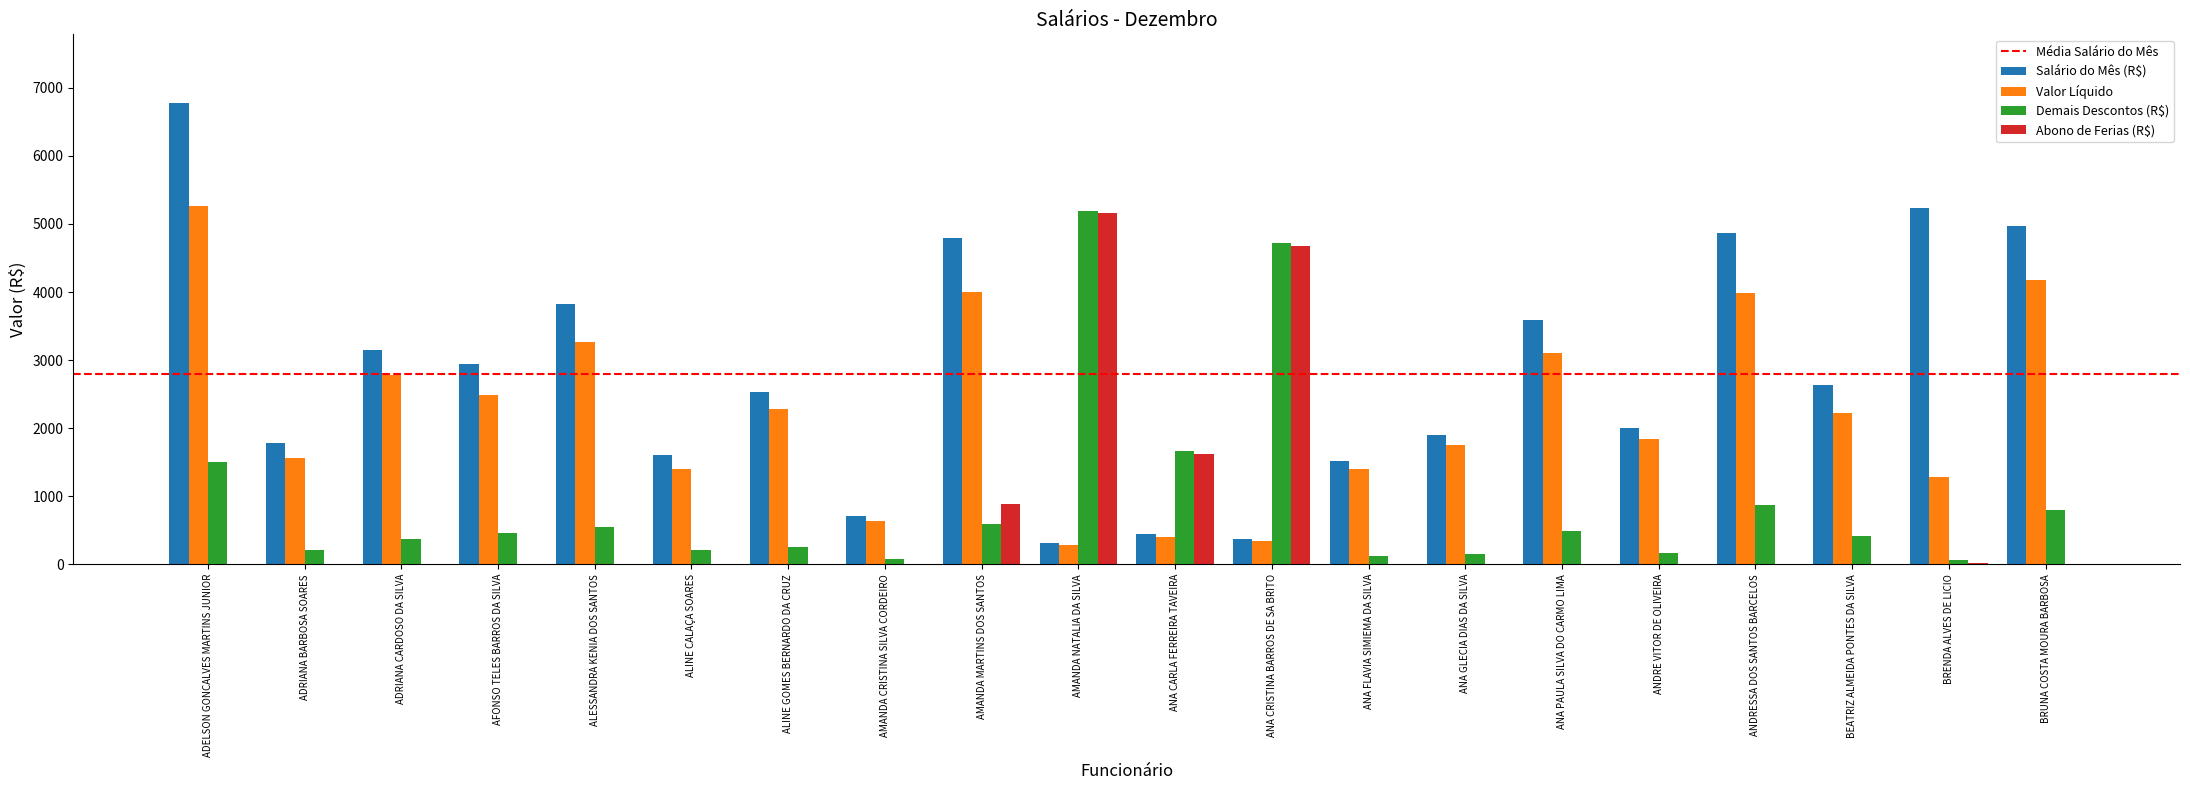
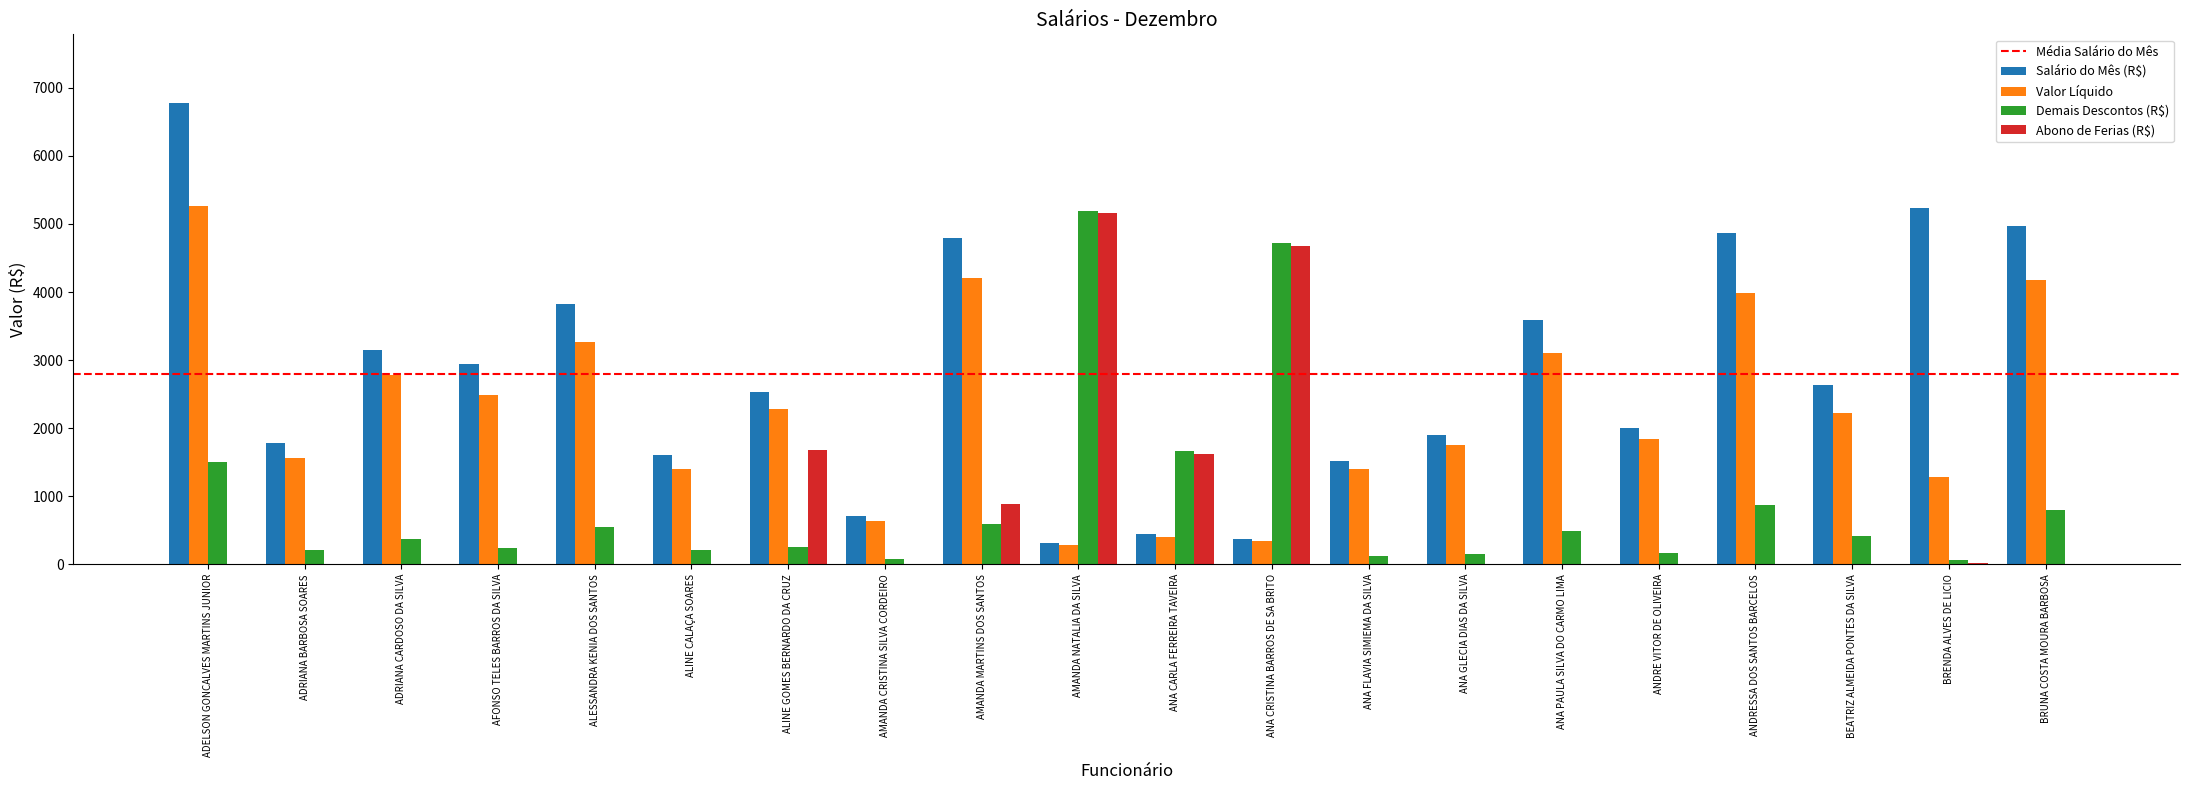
  {
    "Salário do Mês (R$)": {
      "ADELSON GONCALVES MARTINS JUNIOR": 6800,
      "ADRIANA BARBOSA SOARES": 1800,
      "ADRIANA CARDOSO DA SILVA": 3200,
      "AFONSO TELES BARROS DA SILVA": 2900,
      "ALESSANDRA KENIA DOS SANTOS": 3800,
      "ALINE CALAÇA SOARES": 1600,
      "ALINE GOMES BERNARDO DA CRUZ": 2500,
      "AMANDA CRISTINA SILVA CORDEIRO": 700,
      "AMANDA MARTINS DOS SANTOS": 4800,
      "AMANDA NATALIA DA SILVA": 300,
      "ANA CARLA FERREIRA TAVEIRA": 400,
      "ANA CRISTINA BARROS DE SA BRITO": 400,
      "ANA FLAVIA SIMIEMA DA SILVA": 1500,
      "ANA GLECIA DIAS DA SILVA": 1900,
      "ANA PAULA SILVA DO CARMO LIMA": 3600,
      "ANDRE VITOR DE OLIVEIRA": 2000,
      "ANDRESSA DOS SANTOS BARCELOS": 4900,
      "BEATRIZ ALMEIDA PONTES DA SILVA": 2600,
      "BRENDA ALVES DE LICIO": 5200,
      "BRUNA COSTA MOURA BARBOSA": 5000
    },
    "Valor Líquido": {
      "ADELSON GONCALVES MARTINS JUNIOR": 5300,
      "ADRIANA BARBOSA SOARES": 1600,
      "ADRIANA CARDOSO DA SILVA": 2800,
      "AFONSO TELES BARROS DA SILVA": 2500,
      "ALESSANDRA KENIA DOS SANTOS": 3300,
      "ALINE CALAÇA SOARES": 1400,
      "ALINE GOMES BERNARDO DA CRUZ": 2300,
      "AMANDA CRISTINA SILVA CORDEIRO": 600,
-     "AMANDA MARTINS DOS SANTOS": 4000,
+     "AMANDA MARTINS DOS SANTOS": 4200,
      "AMANDA NATALIA DA SILVA": 300,
      "ANA CARLA FERREIRA TAVEIRA": 400,
      "ANA CRISTINA BARROS DE SA BRITO": 300,
      "ANA FLAVIA SIMIEMA DA SILVA": 1400,
      "ANA GLECIA DIAS DA SILVA": 1700,
      "ANA PAULA SILVA DO CARMO LIMA": 3100,
      "ANDRE VITOR DE OLIVEIRA": 1800,
      "ANDRESSA DOS SANTOS BARCELOS": 4000,
      "BEATRIZ ALMEIDA PONTES DA SILVA": 2200,
      "BRENDA ALVES DE LICIO": 1300,
      "BRUNA COSTA MOURA BARBOSA": 4200
    },
    "Demais Descontos (R$)": {
      "ADELSON GONCALVES MARTINS JUNIOR": 1500,
      "ADRIANA BARBOSA SOARES": 200,
      "ADRIANA CARDOSO DA SILVA": 400,
-     "AFONSO TELES BARROS DA SILVA": 500,
+     "AFONSO TELES BARROS DA SILVA": 200,
      "ALESSANDRA KENIA DOS SANTOS": 600,
      "ALINE CALAÇA SOARES": 200,
      "ALINE GOMES BERNARDO DA CRUZ": 200,
      "AMANDA CRISTINA SILVA CORDEIRO": 100,
      "AMANDA MARTINS DOS SANTOS": 600,
      "AMANDA NATALIA DA SILVA": 5200,
      "ANA CARLA FERREIRA TAVEIRA": 1700,
      "ANA CRISTINA BARROS DE SA BRITO": 4700,
      "ANA FLAVIA SIMIEMA DA SILVA": 100,
      "ANA GLECIA DIAS DA SILVA": 200,
      "ANA PAULA SILVA DO CARMO LIMA": 500,
      "ANDRE VITOR DE OLIVEIRA": 200,
      "ANDRESSA DOS SANTOS BARCELOS": 900,
      "BEATRIZ ALMEIDA PONTES DA SILVA": 400,
      "BRENDA ALVES DE LICIO": 100,
      "BRUNA COSTA MOURA BARBOSA": 800
    },
    "Abono de Ferias (R$)": {
      "ADELSON GONCALVES MARTINS JUNIOR": 0,
      "ADRIANA BARBOSA SOARES": 0,
      "ADRIANA CARDOSO DA SILVA": 0,
      "AFONSO TELES BARROS DA SILVA": 0,
      "ALESSANDRA KENIA DOS SANTOS": 0,
      "ALINE CALAÇA SOARES": 0,
-     "ALINE GOMES BERNARDO DA CRUZ": 0,
+     "ALINE GOMES BERNARDO DA CRUZ": 1700,
      "AMANDA CRISTINA SILVA CORDEIRO": 0,
      "AMANDA MARTINS DOS SANTOS": 900,
      "AMANDA NATALIA DA SILVA": 5200,
      "ANA CARLA FERREIRA TAVEIRA": 1600,
      "ANA CRISTINA BARROS DE SA BRITO": 4700,
      "ANA FLAVIA SIMIEMA DA SILVA": 0,
      "ANA GLECIA DIAS DA SILVA": 0,
      "ANA PAULA SILVA DO CARMO LIMA": 0,
      "ANDRE VITOR DE OLIVEIRA": 0,
      "ANDRESSA DOS SANTOS BARCELOS": 0,
      "BEATRIZ ALMEIDA PONTES DA SILVA": 0,
      "BRUNA COSTA MOURA BARBOSA": 0
    }
  }
